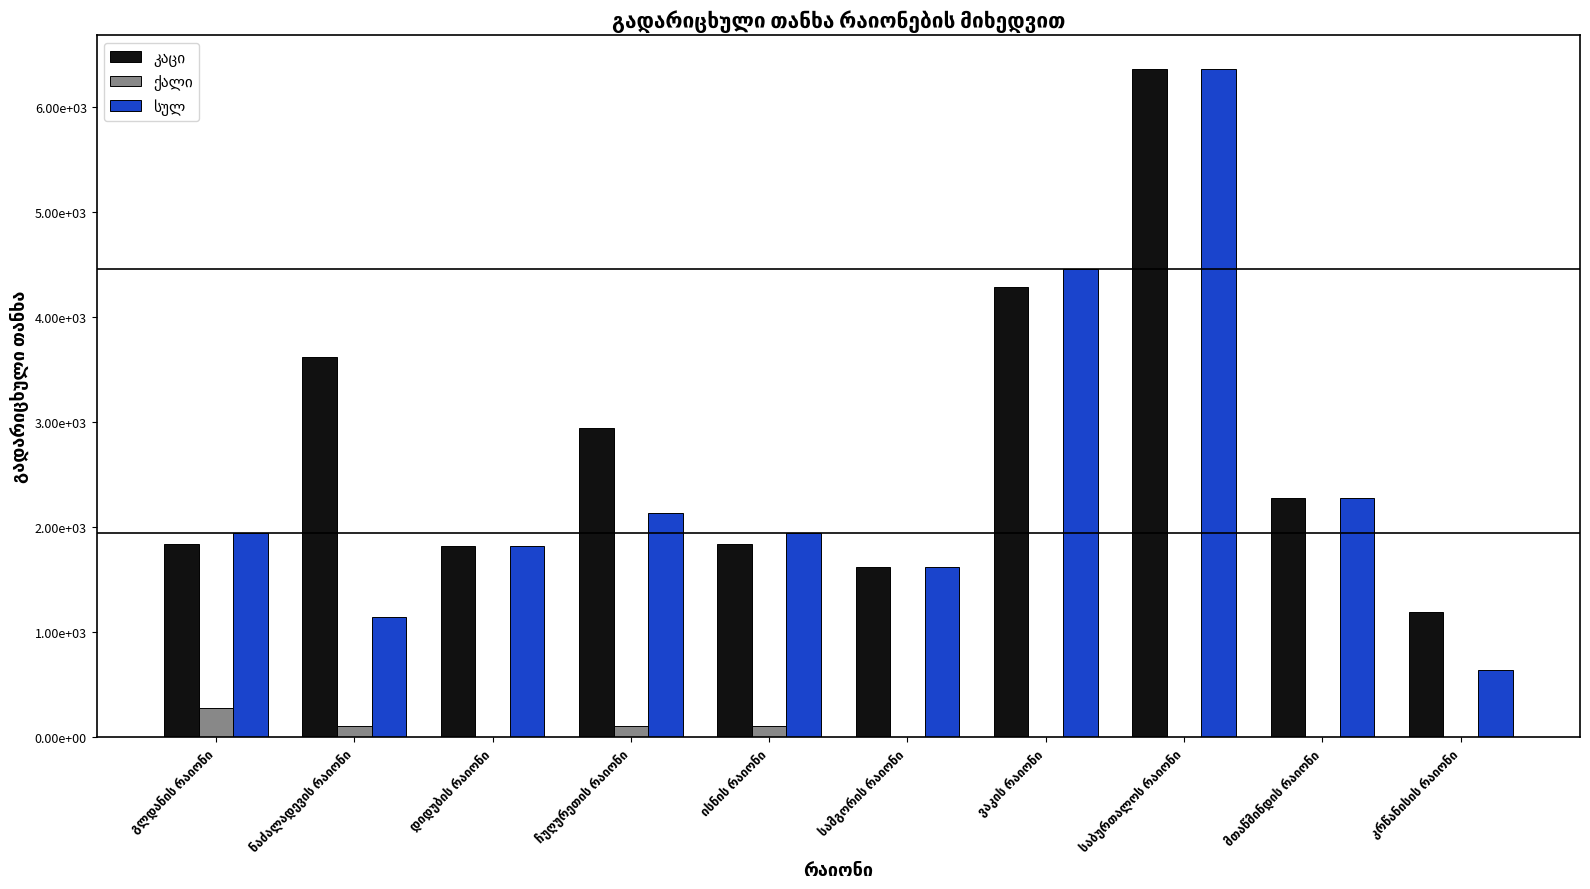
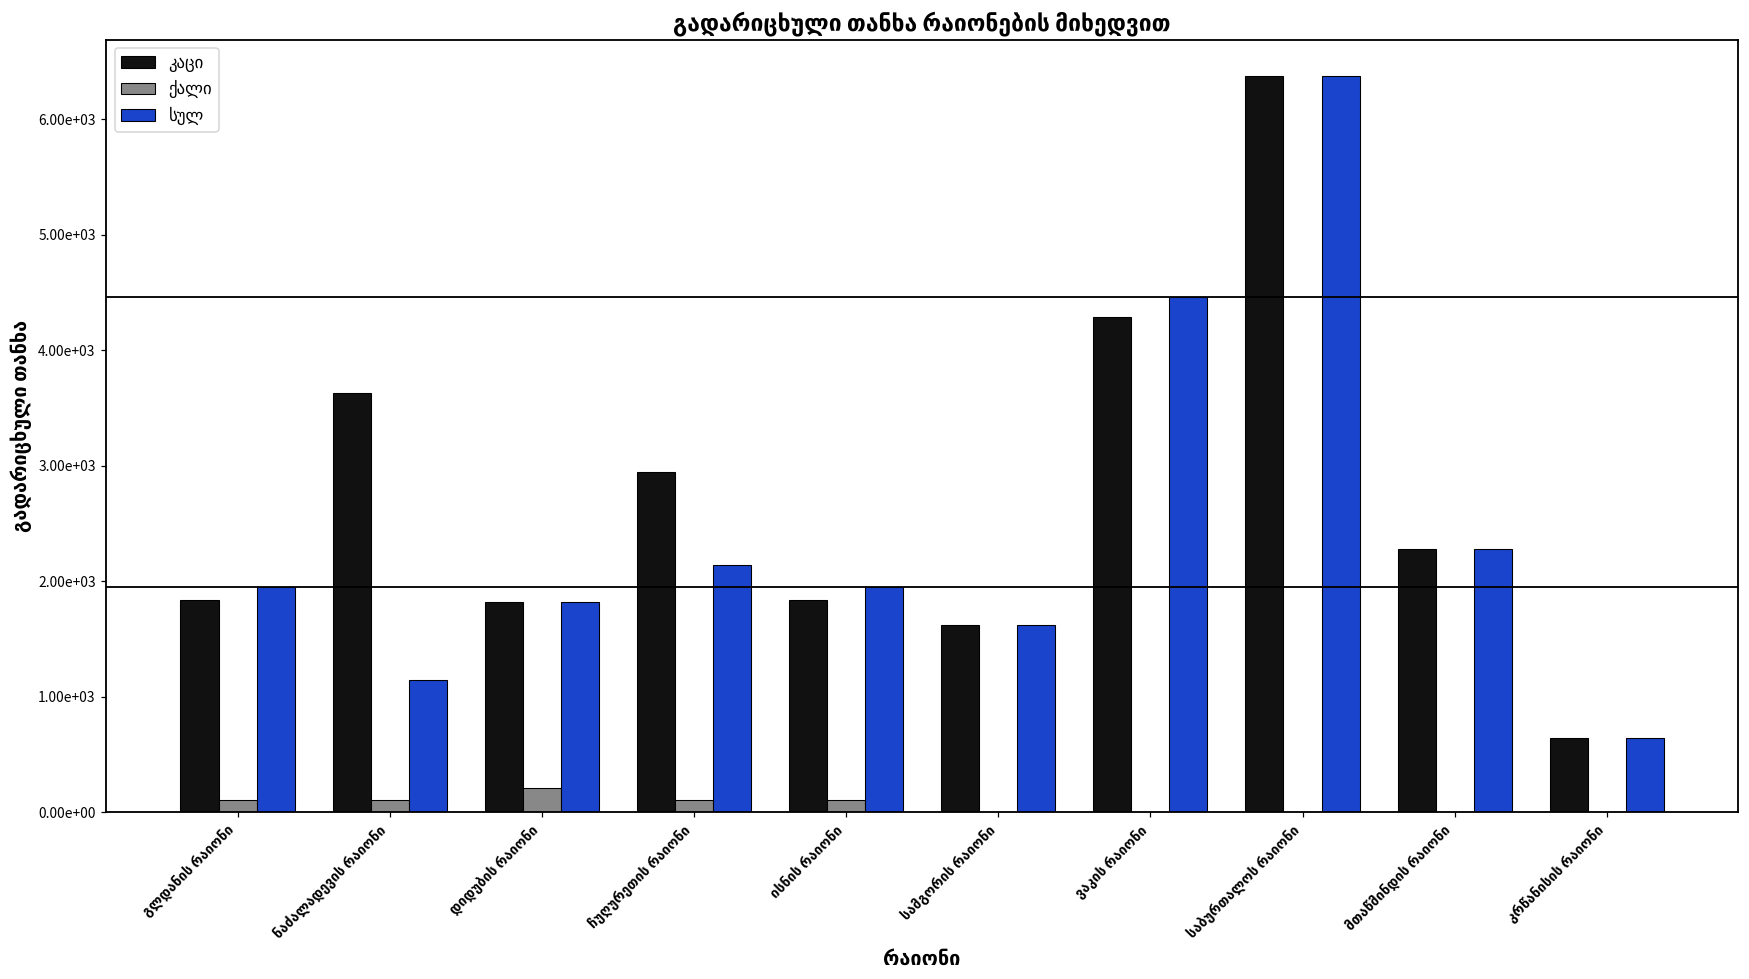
  {
    "კაცი": {
      "გლდანის რაიონი": 1840,
      "ნაძალადევის რაიონი": 3630,
      "დიდუბის რაიონი": 1820,
      "ჩუღურეთის რაიონი": 2940,
      "ისნის რაიონი": 1840,
      "სამგორის რაიონი": 1620,
      "ვაკის რაიონი": 4290,
      "საბურთალოს რაიონი": 6370,
      "მთაწმინდის რაიონი": 2280,
-     "კრწანისის რაიონი": 1200
+     "კრწანისის რაიონი": 650
    },
    "ქალი": {
-     "გლდანის რაიონი": 280,
+     "გლდანის რაიონი": 110,
      "ნაძალადევის რაიონი": 110,
-     "დიდუბის რაიონი": 0,
+     "დიდუბის რაიონი": 210,
      "ჩუღურეთის რაიონი": 110,
      "ისნის რაიონი": 110,
      "სამგორის რაიონი": 0,
      "ვაკის რაიონი": 0,
      "საბურთალოს რაიონი": 0,
      "მთაწმინდის რაიონი": 0,
      "კრწანისის რაიონი": 0
    },
    "სულ": {
      "გლდანის რაიონი": 1950,
      "ნაძალადევის რაიონი": 1140,
      "დიდუბის რაიონი": 1820,
      "ჩუღურეთის რაიონი": 2140,
      "ისნის რაიონი": 1950,
      "სამგორის რაიონი": 1620,
      "ვაკის რაიონი": 4460,
      "საბურთალოს რაიონი": 6370,
      "მთაწმინდის რაიონი": 2280,
      "კრწანისის რაიონი": 650
    }
  }
